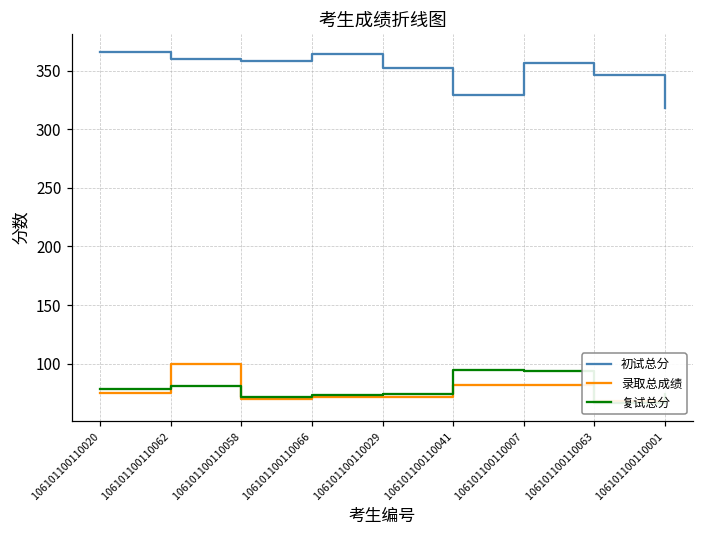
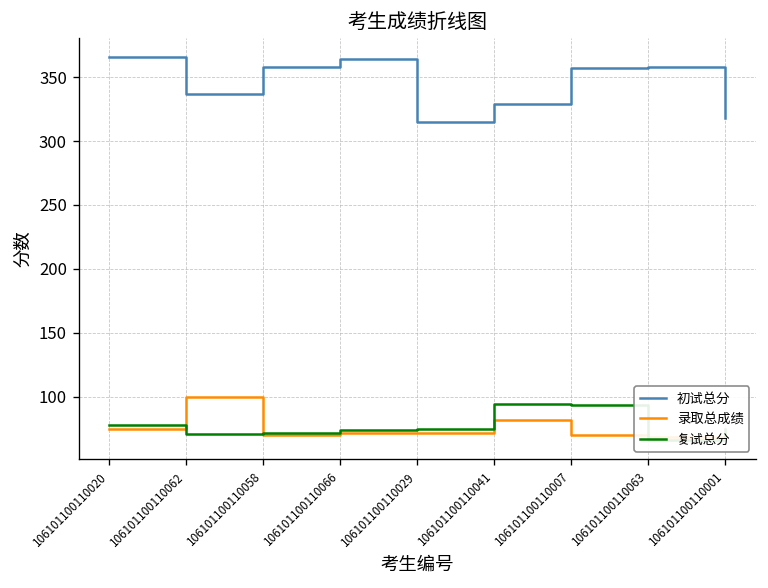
  {
    "初试总分": {
      "106101100110020": 366,
-     "106101100110062": 360,
+     "106101100110062": 337,
      "106101100110058": 358,
      "106101100110066": 364,
-     "106101100110029": 352,
+     "106101100110029": 315,
      "106101100110041": 329,
      "106101100110007": 357,
-     "106101100110063": 346,
+     "106101100110063": 358,
      "106101100110001": 318
    },
    "录取总成绩": {
      "106101100110020": 75,
      "106101100110062": 100,
      "106101100110029": 72,
      "106101100110041": 82,
-     "106101100110007": 82
+     "106101100110007": 70
    },
    "复试总分": {
      "106101100110020": 78,
-     "106101100110062": 81,
+     "106101100110062": 71,
      "106101100110029": 74,
      "106101100110041": 94,
      "106101100110007": 93
    }
  }
